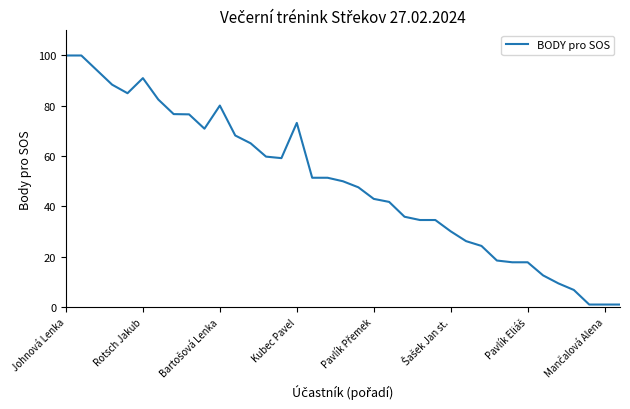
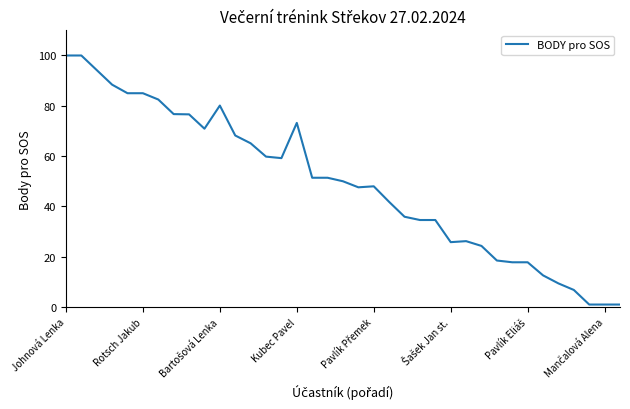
  {
    "Johnová Lenka": 100,
-   "Rotsch Jakub": 91,
+   "Rotsch Jakub": 85,
    "Bartošová Lenka": 80,
    "Kubec Pavel": 73,
-   "Pavlík Přemek": 43,
-   "Šašek Jan st.": 30,
+   "Pavlík Přemek": 48,
+   "Šašek Jan st.": 26,
    "Pavlík Eliáš": 18,
    "Mančalová Alena": 1
  }
